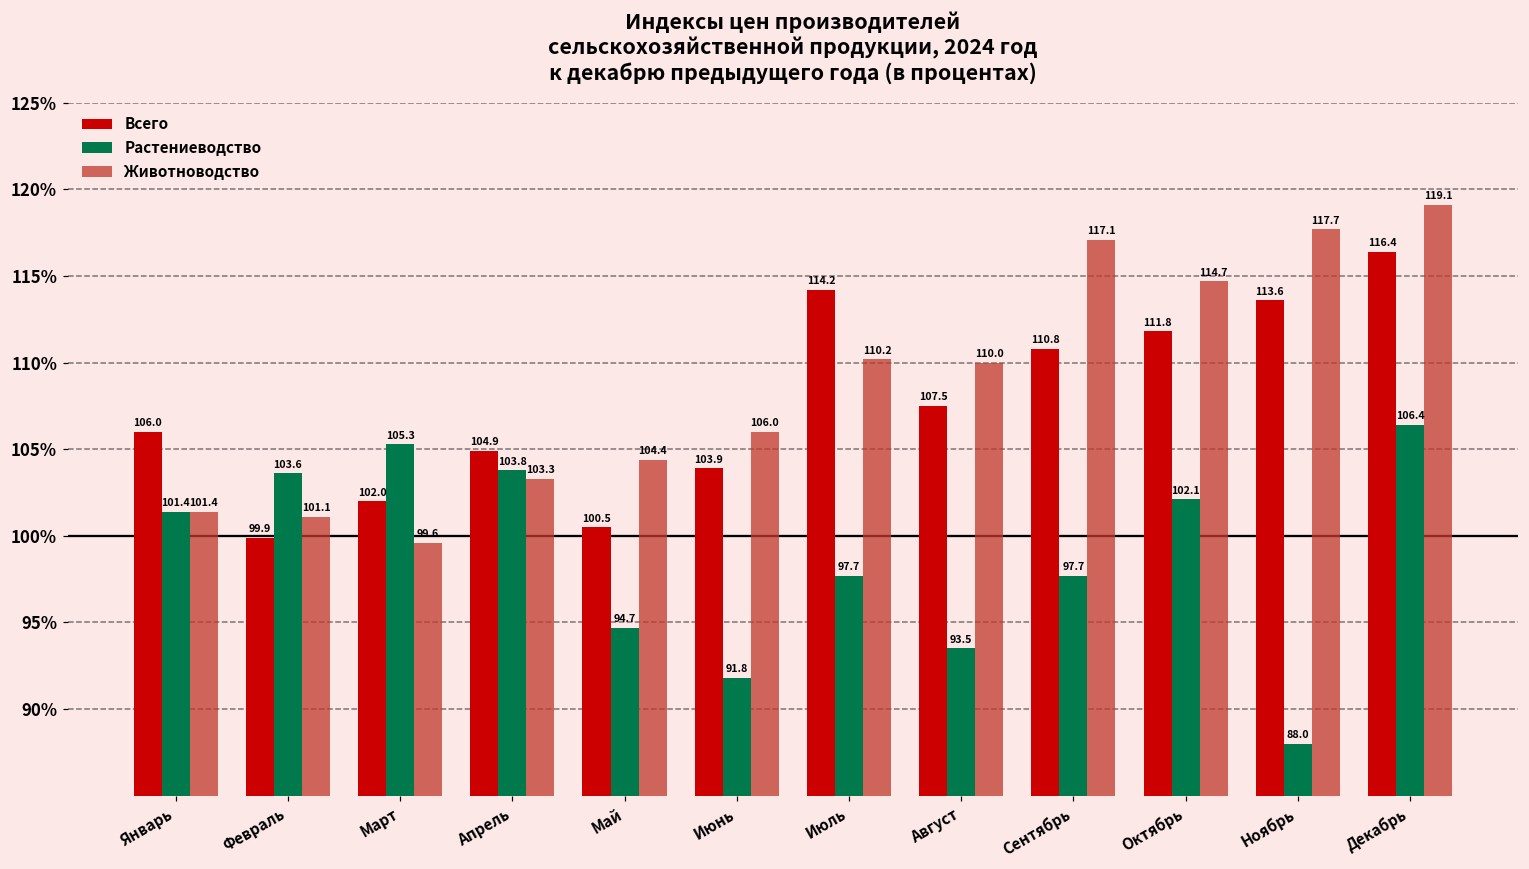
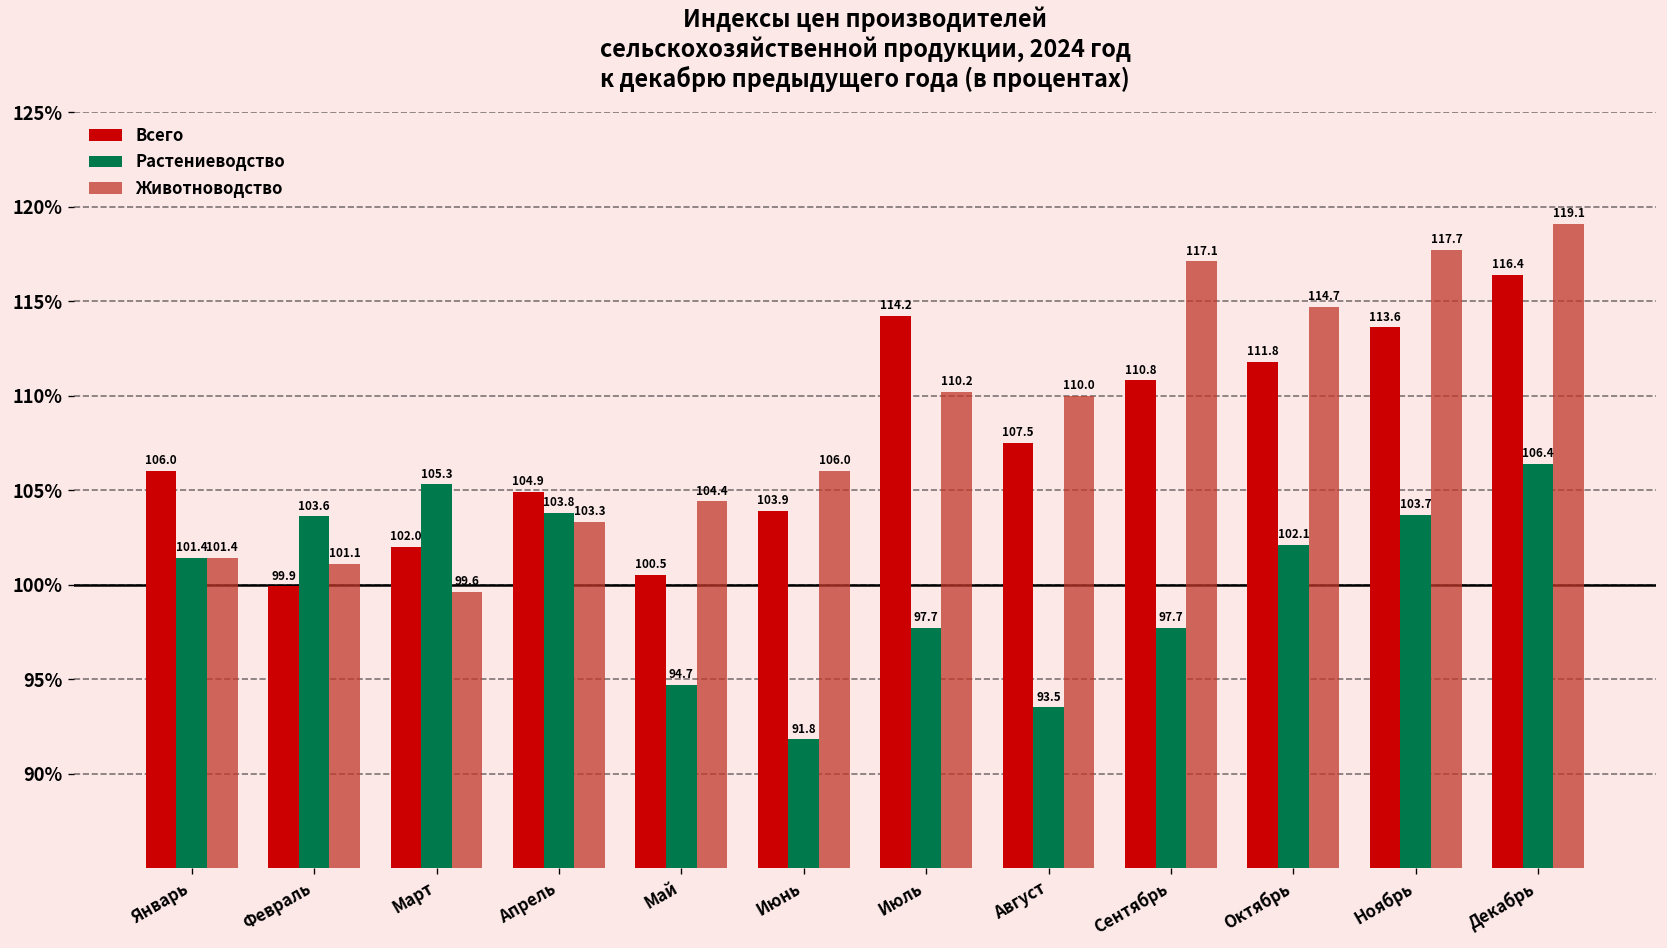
  {
    "Всего": {
      "Январь": 106.0,
      "Февраль": 99.9,
      "Март": 102.0,
      "Апрель": 104.9,
      "Май": 100.5,
      "Июнь": 103.9,
      "Июль": 114.2,
      "Август": 107.5,
      "Сентябрь": 110.8,
      "Октябрь": 111.8,
      "Ноябрь": 113.6,
      "Декабрь": 116.4
    },
    "Растениеводство": {
      "Январь": 101.4,
      "Февраль": 103.6,
      "Март": 105.3,
      "Апрель": 103.8,
      "Май": 94.7,
      "Июнь": 91.8,
      "Июль": 97.7,
      "Август": 93.5,
      "Сентябрь": 97.7,
      "Октябрь": 102.1,
-     "Ноябрь": 88.0,
+     "Ноябрь": 103.7,
      "Декабрь": 106.4
    },
    "Животноводство": {
      "Январь": 101.4,
      "Февраль": 101.1,
      "Март": 99.6,
      "Апрель": 103.3,
      "Май": 104.4,
      "Июнь": 106.0,
      "Июль": 110.2,
      "Август": 110.0,
      "Сентябрь": 117.1,
      "Октябрь": 114.7,
      "Ноябрь": 117.7,
      "Декабрь": 119.1
    }
  }
